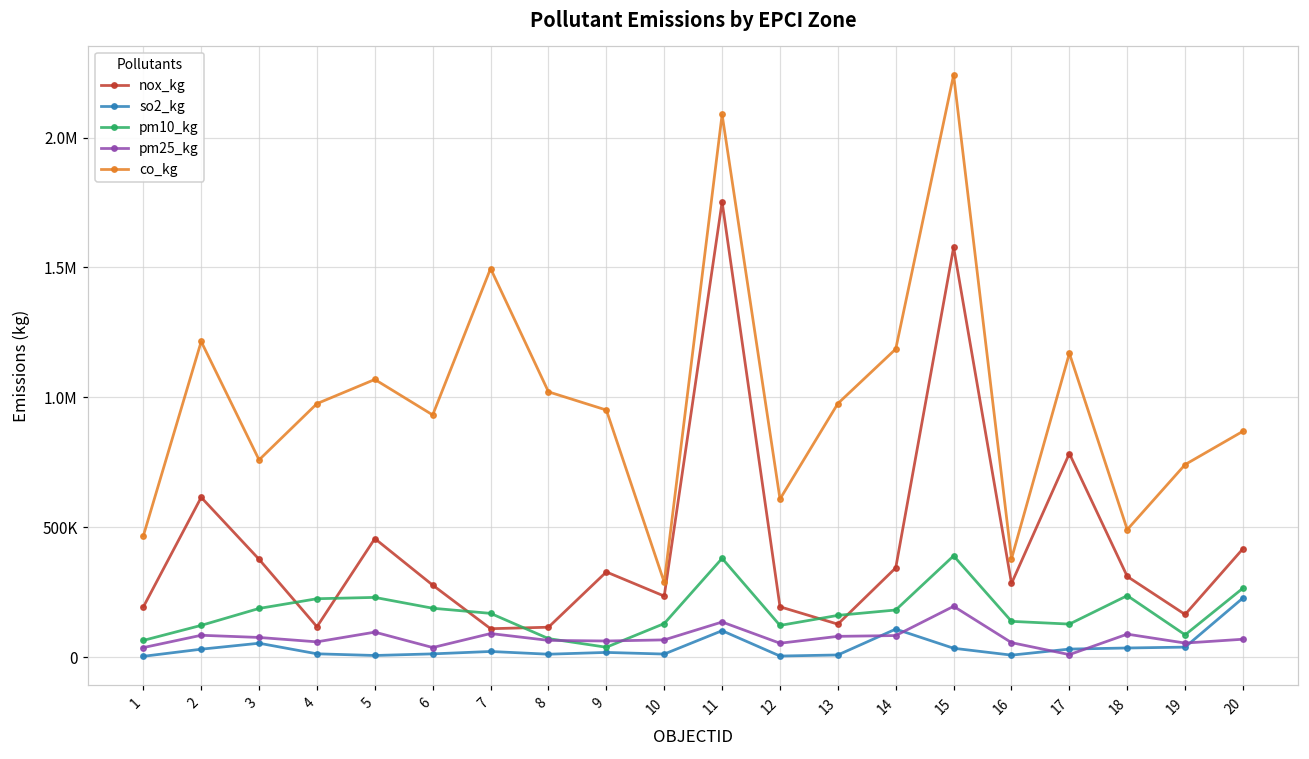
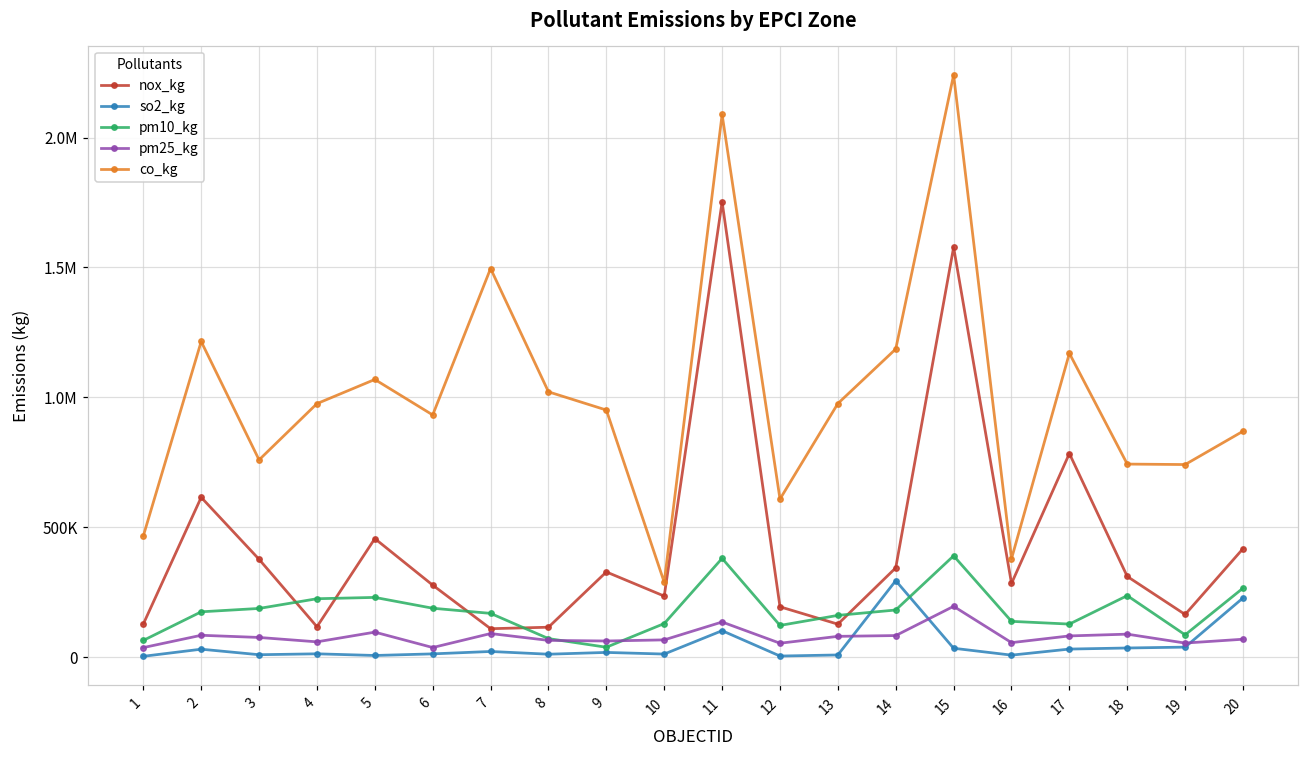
  {
    "nox_kg": {
-     "1": 190000,
+     "1": 130000,
      "2": 610000,
      "3": 380000,
      "4": 120000,
      "5": 460000,
      "6": 280000,
      "7": 110000,
      "8": 110000,
      "9": 330000,
      "10": 230000,
      "11": 1750000,
      "12": 190000,
      "13": 130000,
      "14": 340000,
      "15": 1580000,
      "16": 280000,
      "17": 780000,
      "18": 310000,
      "19": 160000,
      "20": 420000
    },
    "so2_kg": {
      "1": 0,
      "2": 30000,
-     "3": 50000,
+     "3": 10000,
      "4": 10000,
      "5": 10000,
      "6": 10000,
      "7": 20000,
      "8": 10000,
      "9": 20000,
      "10": 10000,
      "11": 100000,
      "12": 0,
      "13": 10000,
-     "14": 110000,
+     "14": 290000,
      "15": 30000,
      "16": 10000,
      "17": 30000,
      "18": 40000,
      "19": 40000,
      "20": 230000
    },
    "pm10_kg": {
      "1": 60000,
-     "2": 120000,
+     "2": 170000,
      "3": 190000,
      "4": 220000,
      "5": 230000,
      "6": 190000,
      "7": 170000,
      "9": 40000,
      "10": 130000,
      "11": 380000,
      "12": 120000,
      "13": 160000,
      "14": 180000,
      "15": 390000,
      "16": 140000,
      "17": 130000,
      "18": 240000,
      "19": 90000,
      "20": 270000
    },
    "pm25_kg": {
      "1": 40000,
      "2": 80000,
      "3": 80000,
      "4": 60000,
      "5": 100000,
      "6": 40000,
      "7": 90000,
      "9": 60000,
      "10": 70000,
      "11": 140000,
      "12": 50000,
      "13": 80000,
      "14": 80000,
      "15": 200000,
      "16": 60000,
-     "17": 10000,
+     "17": 80000,
      "18": 90000,
      "19": 50000,
      "20": 70000
    },
    "co_kg": {
      "1": 470000,
      "2": 1210000,
      "3": 760000,
      "4": 980000,
      "5": 1070000,
      "6": 930000,
      "7": 1500000,
      "8": 1020000,
      "9": 950000,
      "10": 290000,
      "11": 2090000,
      "12": 610000,
      "13": 980000,
      "14": 1190000,
      "15": 2240000,
      "16": 380000,
      "17": 1170000,
-     "18": 490000,
+     "18": 740000,
      "19": 740000,
      "20": 870000
    }
  }
